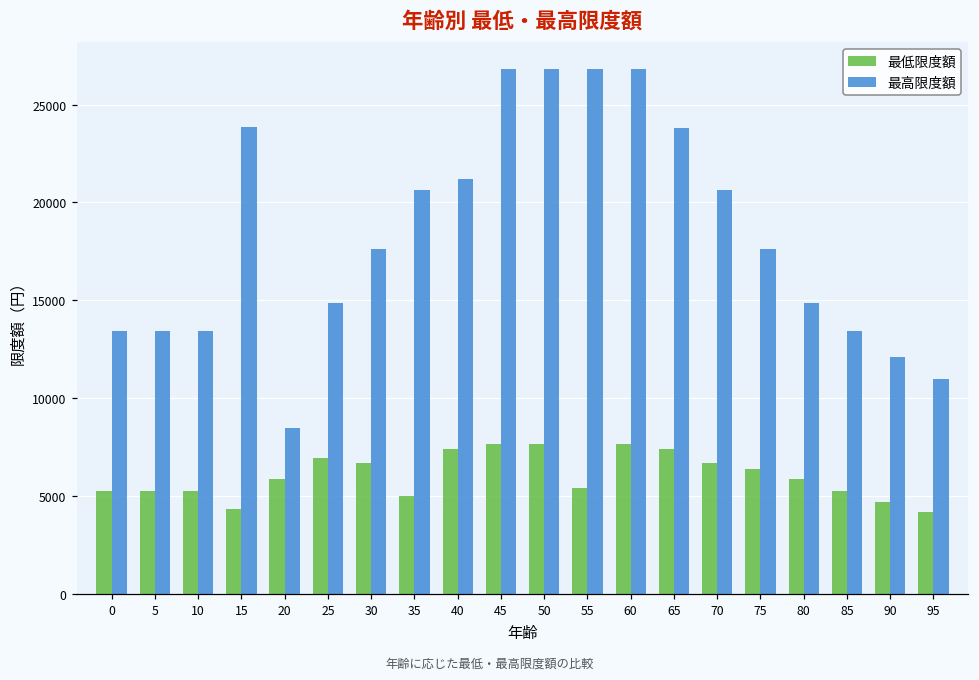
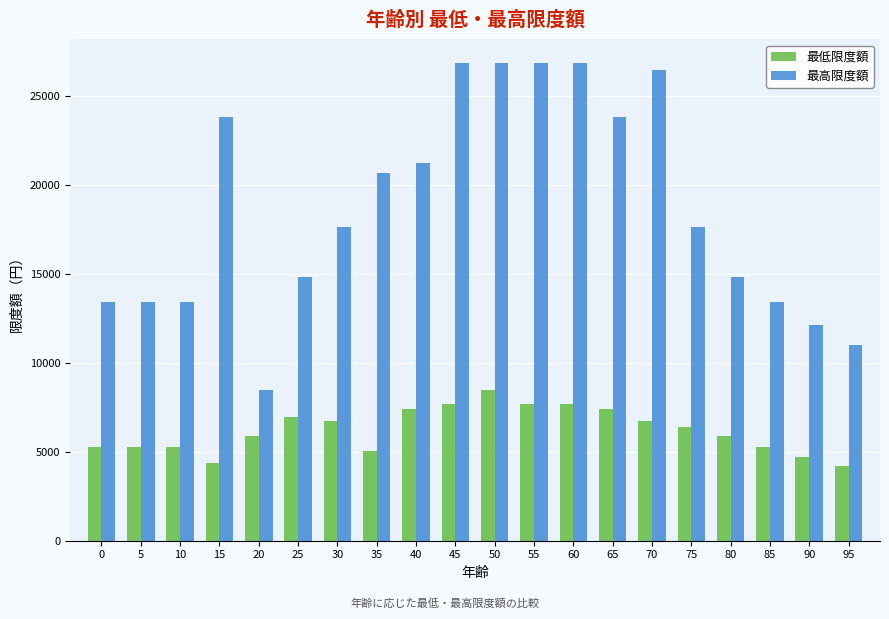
  {
    "最低限度額": {
      "0": 5300,
      "5": 5300,
      "10": 5300,
      "15": 4400,
      "20": 5900,
      "25": 6900,
      "30": 6700,
      "35": 5000,
      "40": 7400,
      "45": 7700,
-     "50": 7700,
-     "55": 5400,
+     "50": 8500,
+     "55": 7700,
      "60": 7700,
      "65": 7400,
      "70": 6700,
      "75": 6400,
      "80": 5900,
      "85": 5300,
      "90": 4700,
      "95": 4200
    },
    "最高限度額": {
      "0": 13400,
      "5": 13400,
      "10": 13400,
      "15": 23800,
      "20": 8500,
      "25": 14800,
      "30": 17600,
      "35": 20600,
      "40": 21200,
      "45": 26800,
      "50": 26800,
      "55": 26800,
      "60": 26800,
      "65": 23800,
-     "70": 20600,
+     "70": 26400,
      "75": 17600,
      "80": 14800,
      "85": 13400,
      "90": 12100,
      "95": 11000
    }
  }
